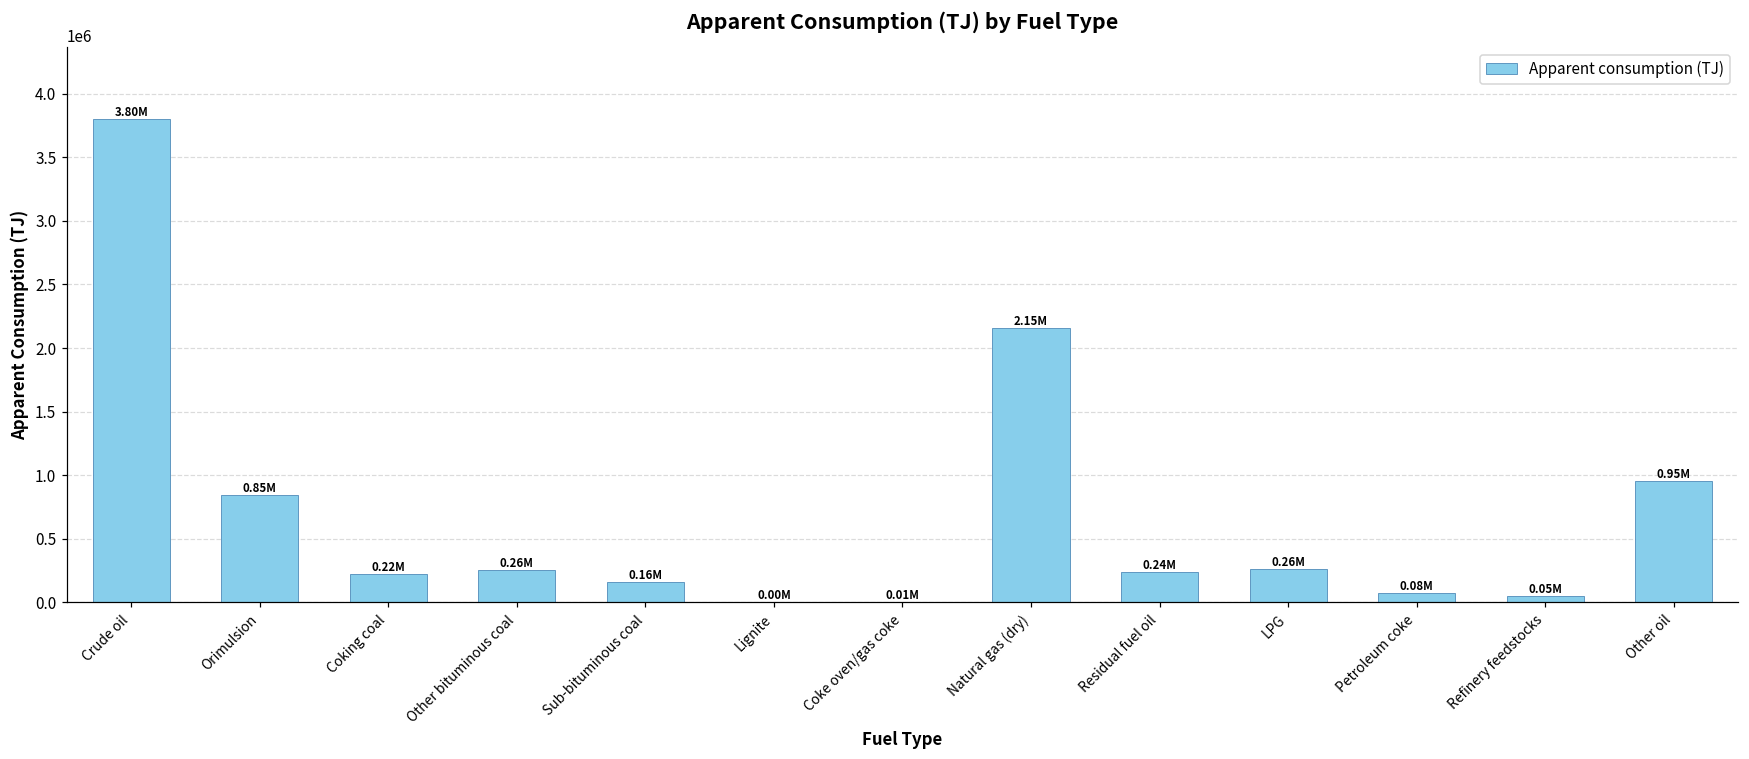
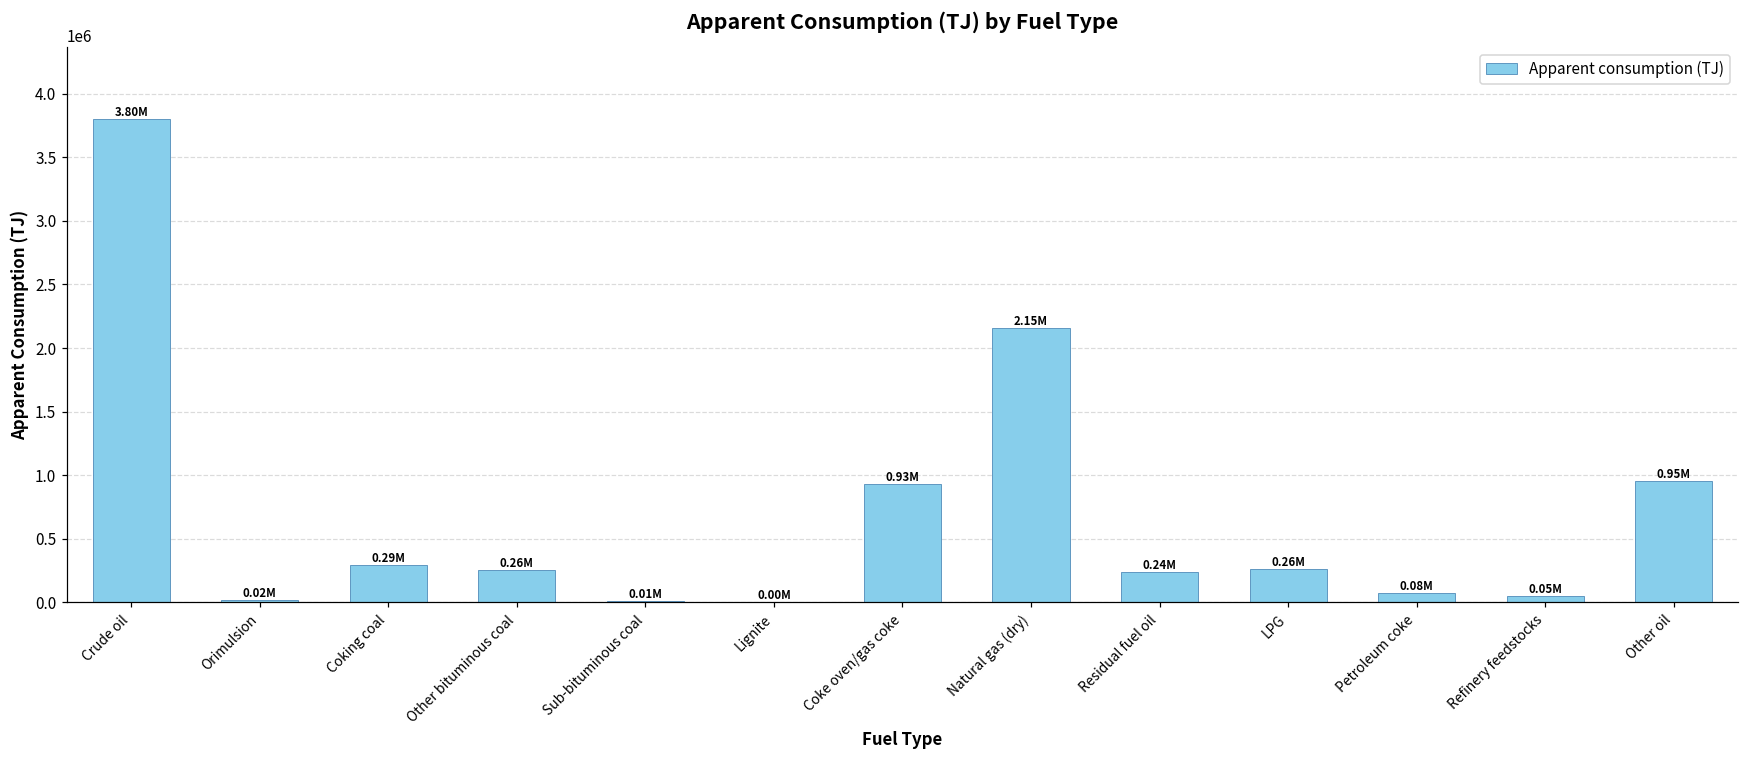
  {
    "Crude oil": "3.80M",
-   "Orimulsion": "0.85M",
-   "Coking coal": "0.22M",
+   "Orimulsion": "0.02M",
+   "Coking coal": "0.29M",
    "Other bituminous coal": "0.26M",
-   "Sub-bituminous coal": "0.16M",
-   "Coke oven/gas coke": "0.01M",
+   "Sub-bituminous coal": "0.01M",
+   "Coke oven/gas coke": "0.93M",
    "Natural gas (dry)": "2.15M",
    "Residual fuel oil": "0.24M",
    "LPG": "0.26M",
    "Petroleum coke": "0.08M",
    "Refinery feedstocks": "0.05M",
    "Other oil": "0.95M"
  }
